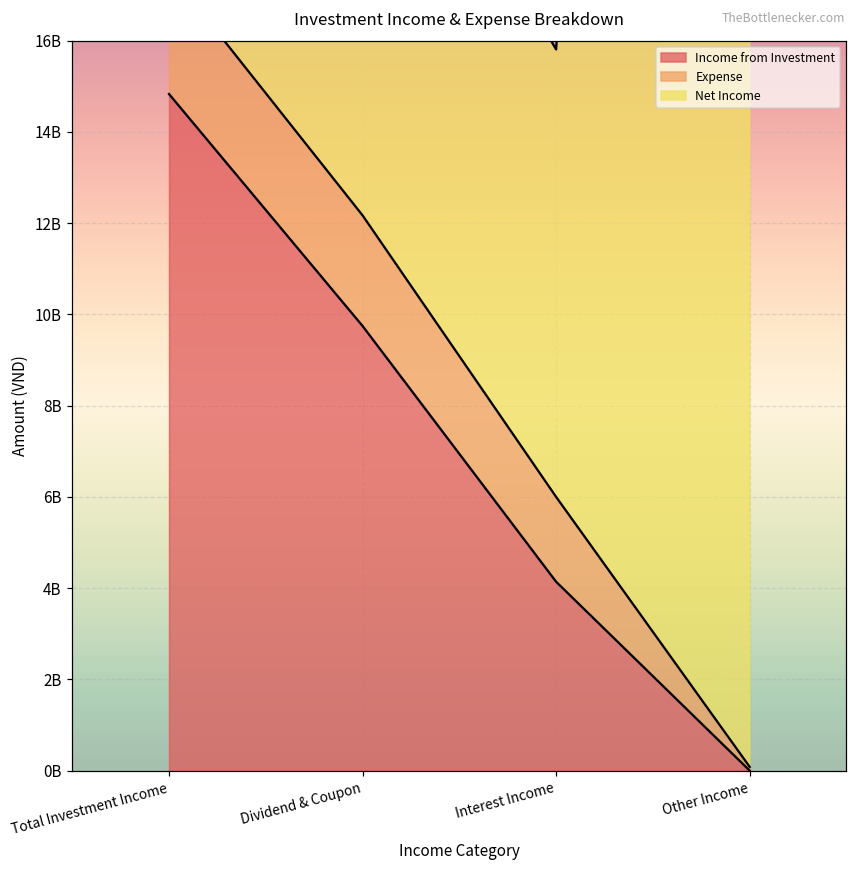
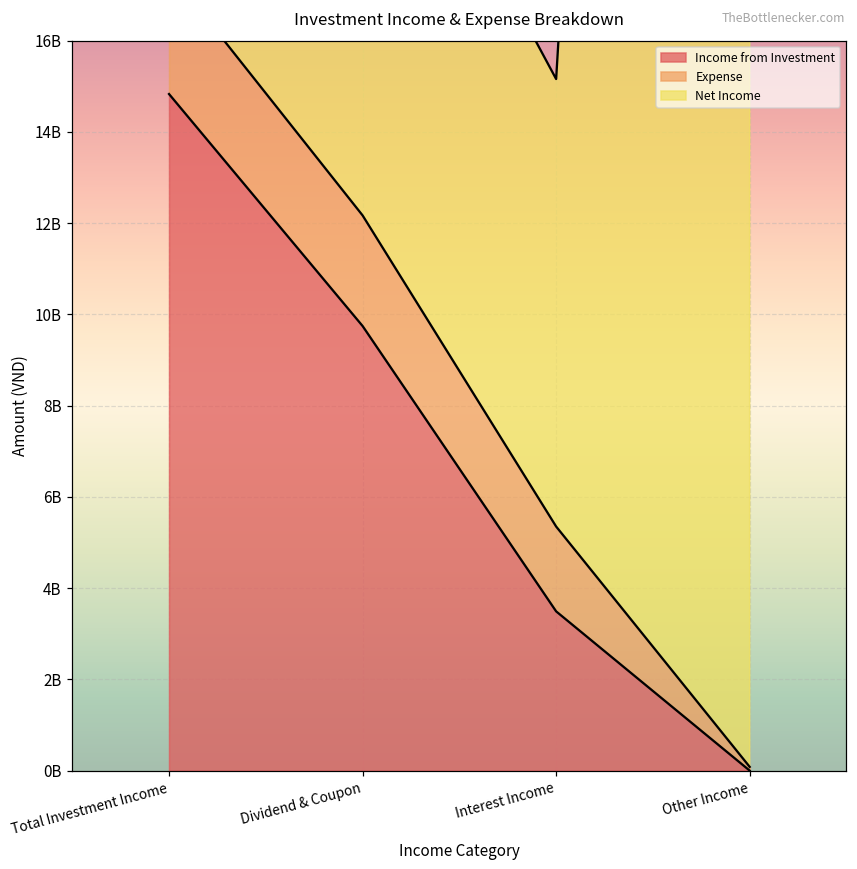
  {
    "Income from Investment": {
      "Total Investment Income": 14800000000,
      "Dividend & Coupon": 9700000000,
-     "Interest Income": 4100000000,
+     "Interest Income": 3500000000,
      "Other Income": 0
    },
    "Expense": {
      "Dividend & Coupon": 2400000000,
      "Interest Income": 1900000000,
      "Other Income": 100000000
    },
    "Net Income": {
      "Interest Income": 9800000000
    }
  }
